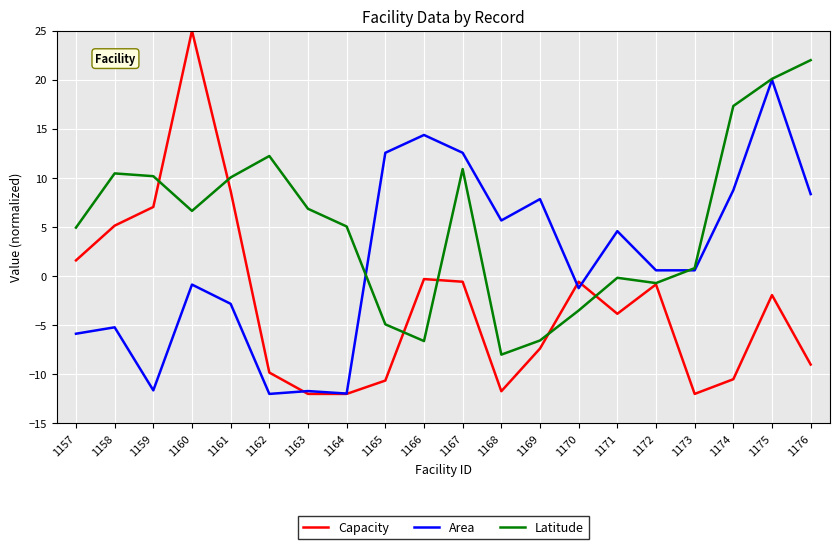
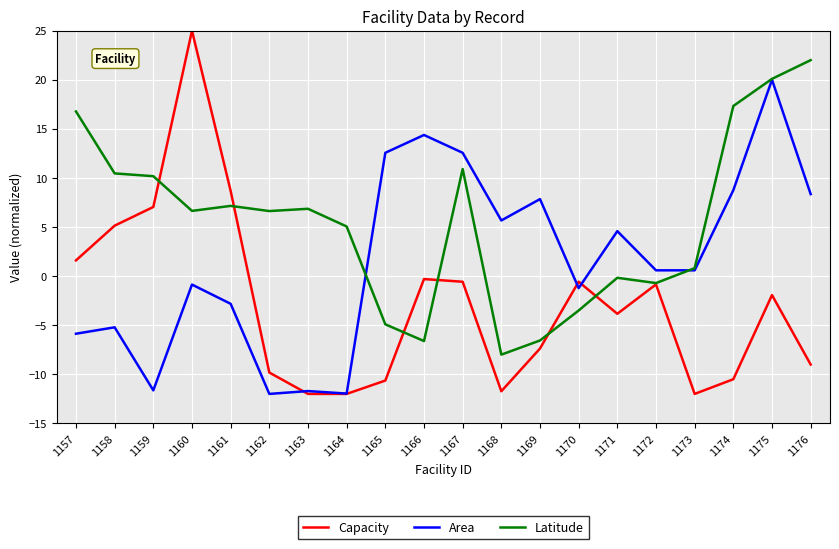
  {
    "Capacity": {
      "1157": 2,
      "1158": 5,
      "1159": 7,
      "1160": 25,
      "1161": 9,
      "1162": -10,
      "1163": -12,
      "1165": -11,
      "1166": 0,
      "1167": -1,
      "1168": -12,
      "1169": -7,
      "1170": -1,
      "1171": -4,
      "1173": -12,
      "1174": -11,
      "1175": -2,
      "1176": -9
    },
    "Area": {
      "1157": -6,
      "1158": -5,
      "1159": -12,
      "1160": -1,
      "1161": -3,
      "1162": -12,
      "1163": -12,
      "1165": 13,
      "1166": 14,
      "1167": 13,
      "1168": 6,
      "1169": 8,
      "1170": -1,
      "1171": 5,
      "1172": 1,
      "1174": 9,
      "1176": 8
    },
    "Latitude": {
-     "1157": 5,
+     "1157": 17,
      "1158": 10,
      "1159": 10,
      "1160": 7,
-     "1161": 10,
-     "1162": 12,
+     "1161": 7,
+     "1162": 7,
      "1163": 7,
      "1164": 5,
      "1165": -5,
      "1166": -7,
      "1167": 11,
      "1168": -8,
      "1169": -7,
      "1170": -4,
      "1171": 0,
      "1174": 17,
      "1176": 22
    }
  }
